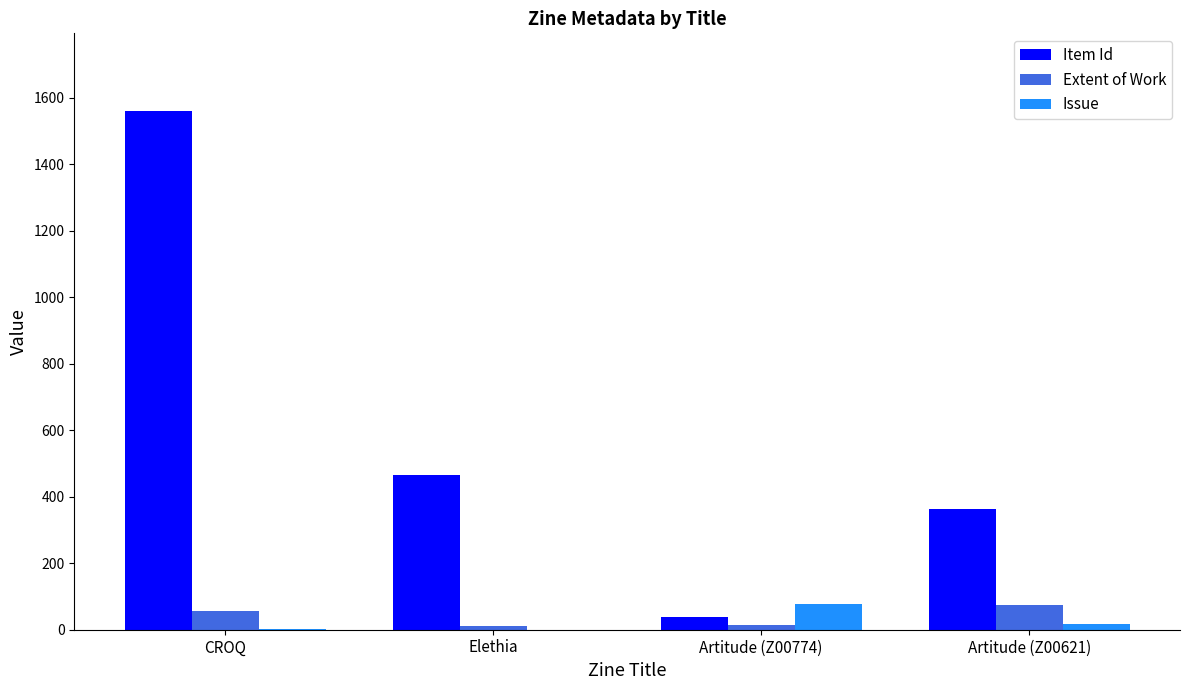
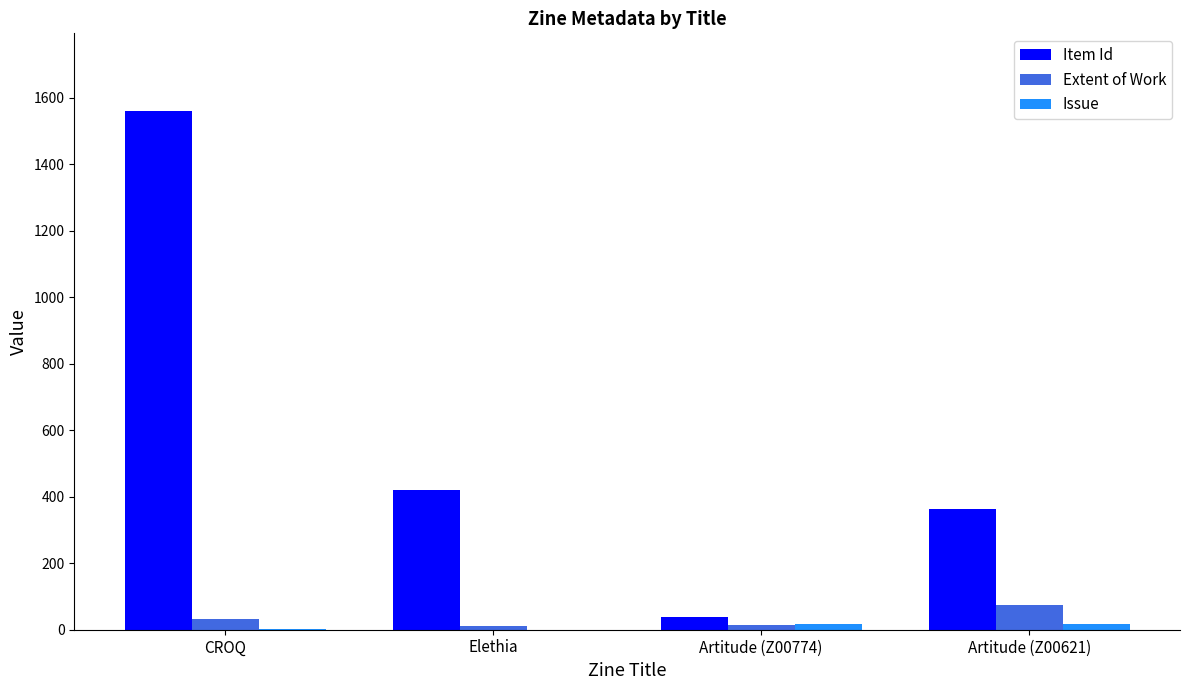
  {
    "Item Id": {
      "CROQ": 1560,
-     "Elethia": 460,
+     "Elethia": 420,
      "Artitude (Z00774)": 40,
      "Artitude (Z00621)": 360
    },
    "Extent of Work": {
-     "CROQ": 60,
+     "CROQ": 30,
      "Elethia": 10,
      "Artitude (Z00774)": 20,
      "Artitude (Z00621)": 80
    },
    "Issue": {
      "Elethia": 0,
-     "Artitude (Z00774)": 80,
+     "Artitude (Z00774)": 20,
      "Artitude (Z00621)": 20
    }
  }
